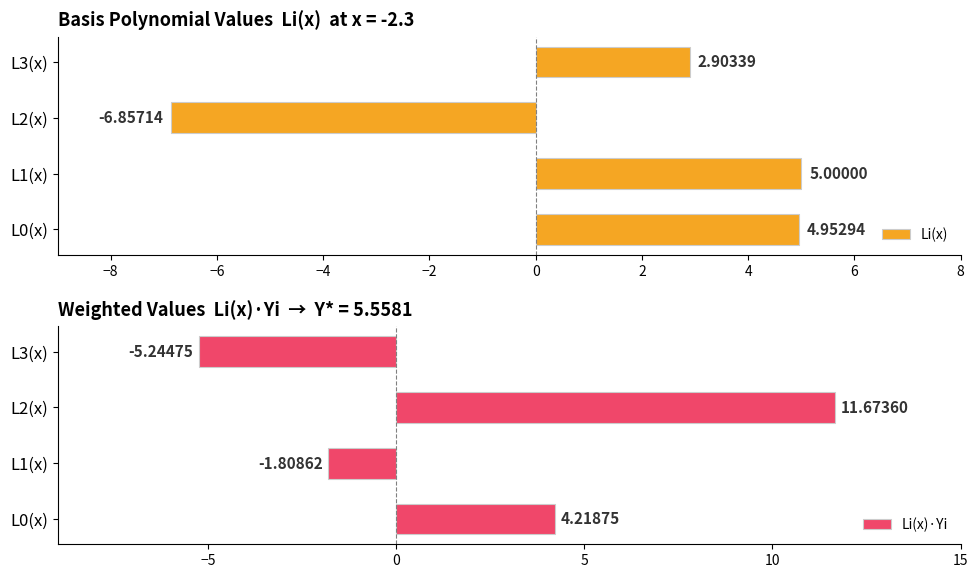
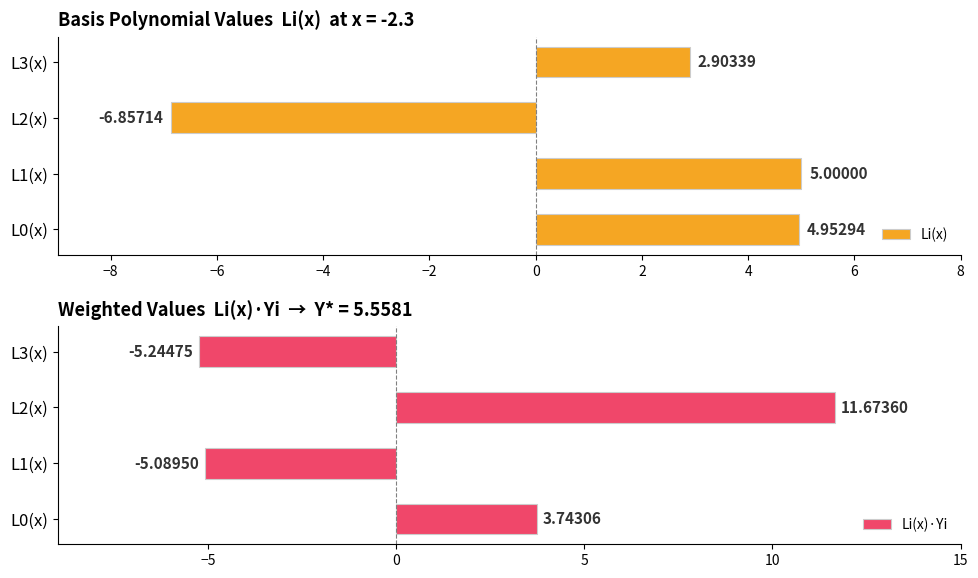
  {
    "Basis Polynomial Values Li(x) at x = -2.3": {
      "L3(x)": 2.90339,
      "L2(x)": -6.85714,
      "L1(x)": 5.00000,
      "L0(x)": 4.95294
    },
    "Weighted Values Li(x)·Yi → Y* = 5.5581": {
      "L3(x)": -5.24475,
      "L2(x)": 11.67360,
-     "L1(x)": -1.80862,
-     "L0(x)": 4.21875
+     "L1(x)": -5.08950,
+     "L0(x)": 3.74306
    }
  }
